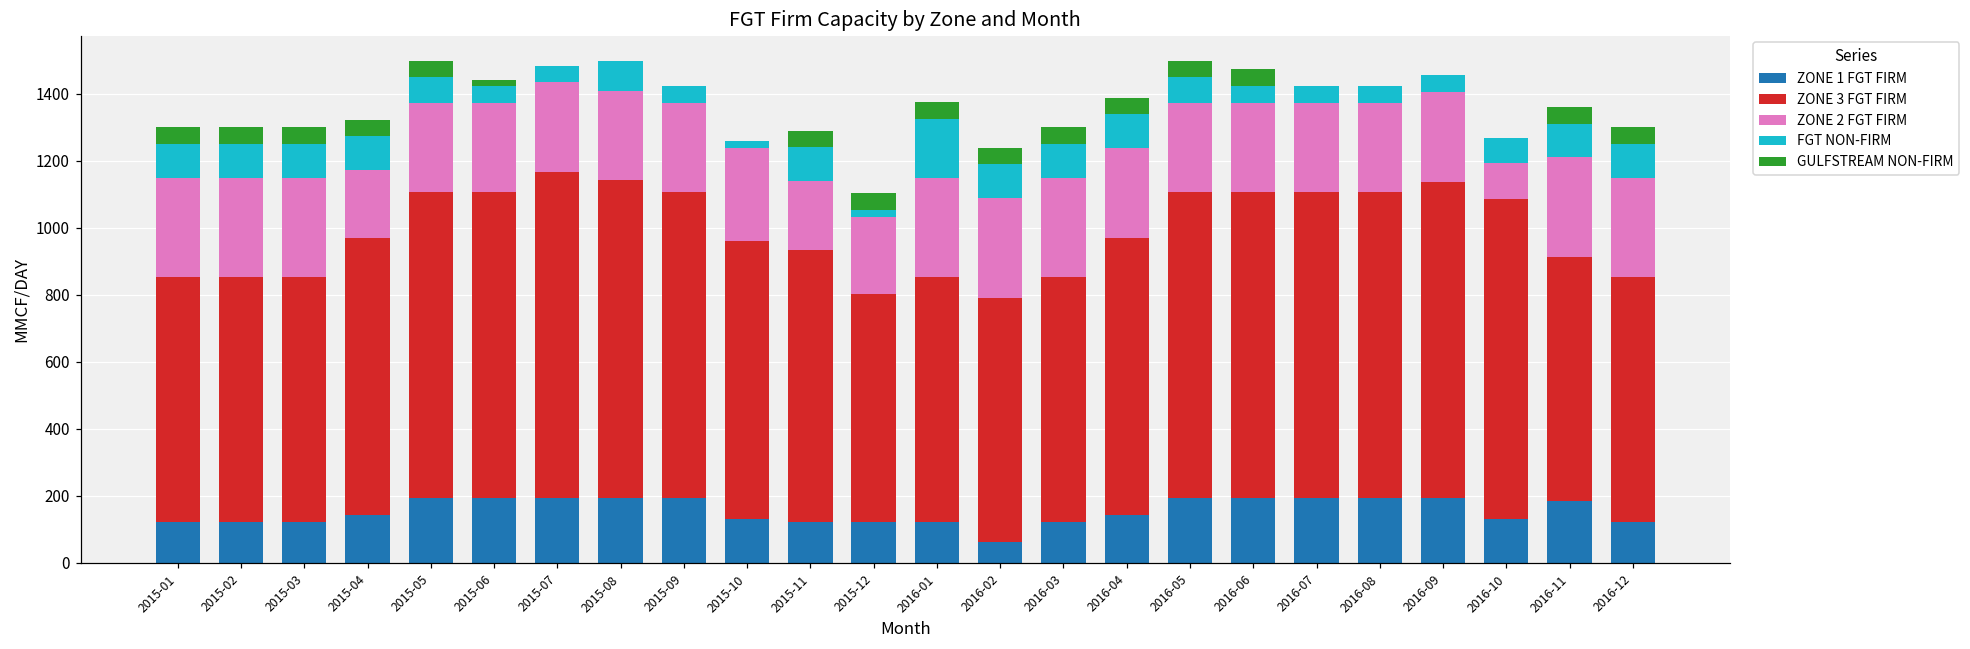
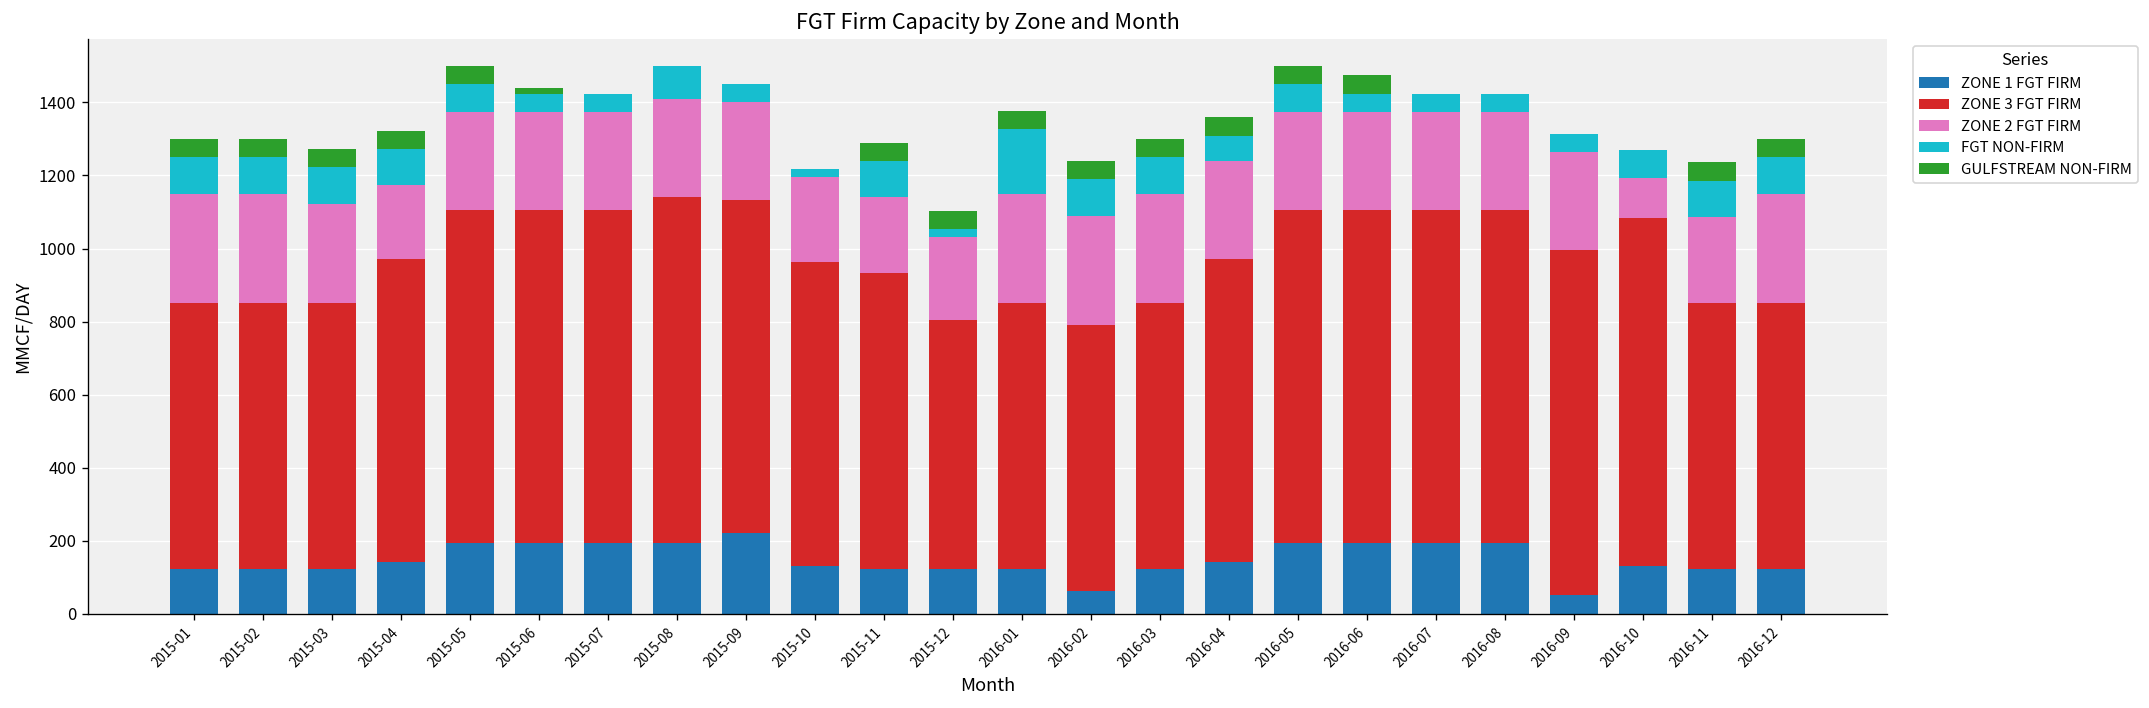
  {
    "ZONE 1 FGT FIRM": {
      "2015-01": 120,
      "2015-02": 120,
      "2015-03": 120,
      "2015-04": 140,
      "2015-05": 190,
      "2015-06": 190,
      "2015-07": 190,
      "2015-08": 190,
-     "2015-09": 190,
+     "2015-09": 220,
      "2015-10": 130,
      "2015-11": 120,
      "2015-12": 120,
      "2016-01": 120,
      "2016-02": 60,
      "2016-03": 120,
      "2016-04": 140,
      "2016-05": 190,
      "2016-06": 190,
      "2016-07": 190,
      "2016-08": 190,
-     "2016-09": 190,
+     "2016-09": 50,
      "2016-10": 130,
-     "2016-11": 180,
+     "2016-11": 120,
      "2016-12": 120
    },
    "ZONE 3 FGT FIRM": {
      "2015-01": 730,
      "2015-02": 730,
      "2015-03": 730,
      "2015-04": 830,
      "2015-05": 910,
      "2015-06": 910,
-     "2015-07": 970,
+     "2015-07": 910,
      "2015-08": 950,
      "2015-09": 910,
      "2015-10": 830,
      "2015-11": 810,
      "2015-12": 680,
      "2016-01": 730,
      "2016-02": 730,
      "2016-03": 730,
      "2016-04": 830,
      "2016-05": 910,
      "2016-06": 910,
      "2016-07": 910,
      "2016-08": 910,
      "2016-09": 940,
      "2016-10": 950,
      "2016-11": 730,
      "2016-12": 730
    },
    "ZONE 2 FGT FIRM": {
      "2015-01": 300,
      "2015-02": 300,
-     "2015-03": 300,
+     "2015-03": 270,
      "2015-04": 200,
      "2015-05": 270,
      "2015-06": 270,
      "2015-07": 270,
      "2015-08": 270,
      "2015-09": 270,
-     "2015-10": 280,
+     "2015-10": 230,
      "2015-11": 210,
      "2015-12": 230,
      "2016-01": 300,
      "2016-02": 300,
      "2016-03": 300,
      "2016-04": 270,
      "2016-05": 270,
      "2016-06": 270,
      "2016-07": 270,
      "2016-08": 270,
      "2016-09": 270,
      "2016-10": 110,
-     "2016-11": 300,
+     "2016-11": 230,
      "2016-12": 300
    },
    "FGT NON-FIRM": {
      "2015-01": 100,
      "2015-02": 100,
      "2015-03": 100,
      "2015-04": 100,
      "2015-05": 80,
      "2015-06": 50,
      "2015-07": 50,
      "2015-08": 90,
      "2015-09": 50,
      "2015-10": 20,
      "2015-11": 100,
      "2015-12": 20,
      "2016-01": 180,
      "2016-02": 100,
      "2016-03": 100,
-     "2016-04": 100,
+     "2016-04": 70,
      "2016-05": 80,
      "2016-06": 50,
      "2016-07": 50,
      "2016-08": 50,
      "2016-09": 50,
      "2016-10": 80,
      "2016-11": 100,
      "2016-12": 100
    },
    "GULFSTREAM NON-FIRM": {
      "2015-01": 50,
      "2015-02": 50,
      "2015-03": 50,
      "2015-04": 50,
      "2015-05": 50,
      "2015-06": 20,
      "2015-07": 0,
      "2015-08": 0,
      "2015-09": 0,
      "2015-10": 0,
      "2015-11": 50,
      "2015-12": 50,
      "2016-01": 50,
      "2016-02": 50,
      "2016-03": 50,
      "2016-04": 50,
      "2016-05": 50,
      "2016-06": 50,
      "2016-07": 0,
      "2016-08": 0,
      "2016-09": 0,
      "2016-10": 0,
      "2016-11": 50,
      "2016-12": 50
    }
  }
